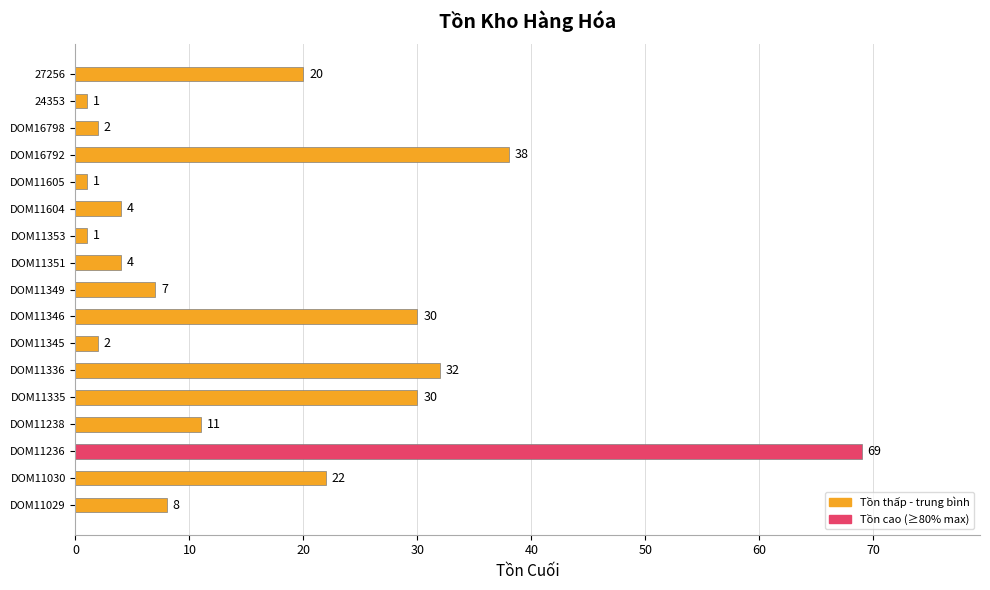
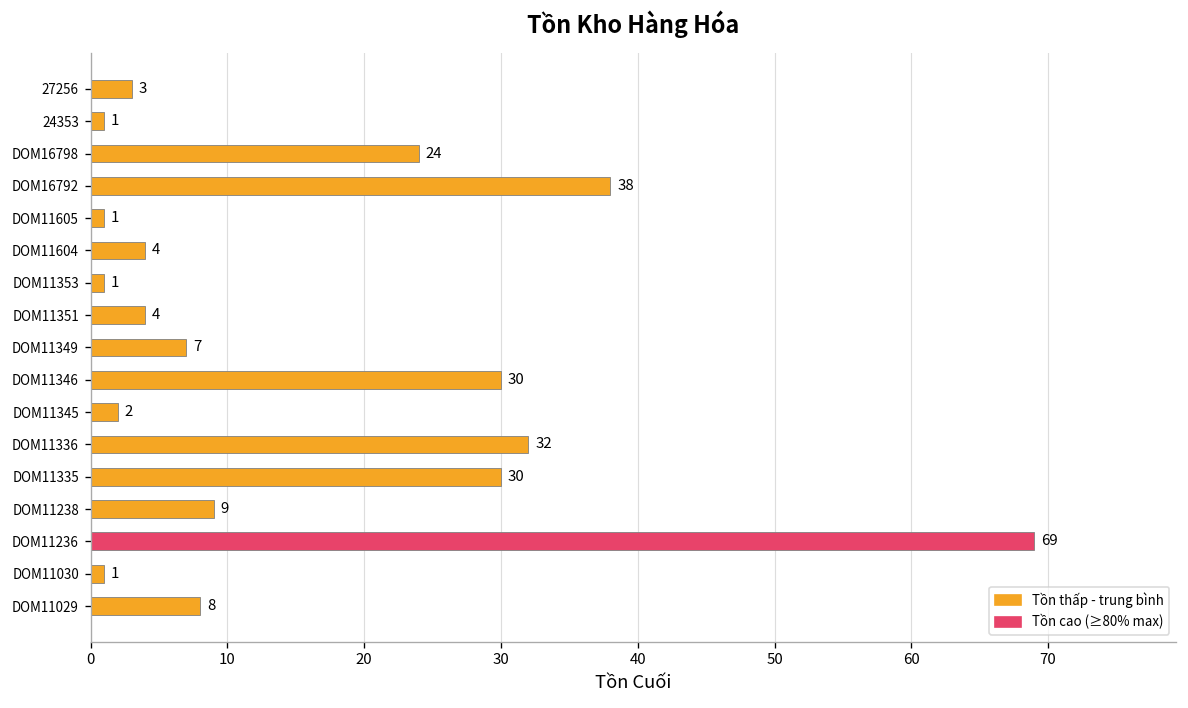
  {
-   "27256": 20,
+   "27256": 3,
    "24353": 1,
-   "DOM16798": 2,
+   "DOM16798": 24,
    "DOM16792": 38,
    "DOM11605": 1,
    "DOM11604": 4,
    "DOM11353": 1,
    "DOM11351": 4,
    "DOM11349": 7,
    "DOM11346": 30,
    "DOM11345": 2,
    "DOM11336": 32,
    "DOM11335": 30,
-   "DOM11238": 11,
+   "DOM11238": 9,
    "DOM11236": 69,
-   "DOM11030": 22,
+   "DOM11030": 1,
    "DOM11029": 8
  }
